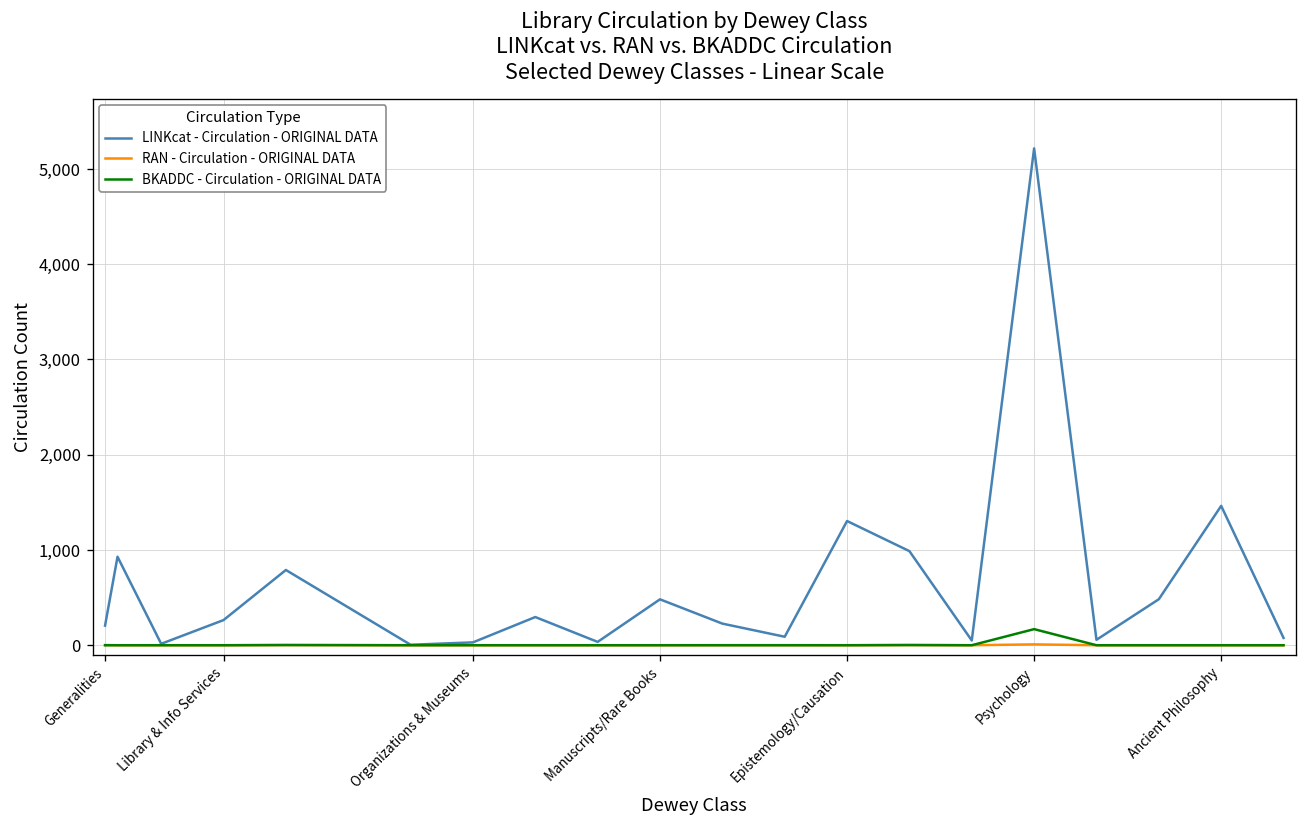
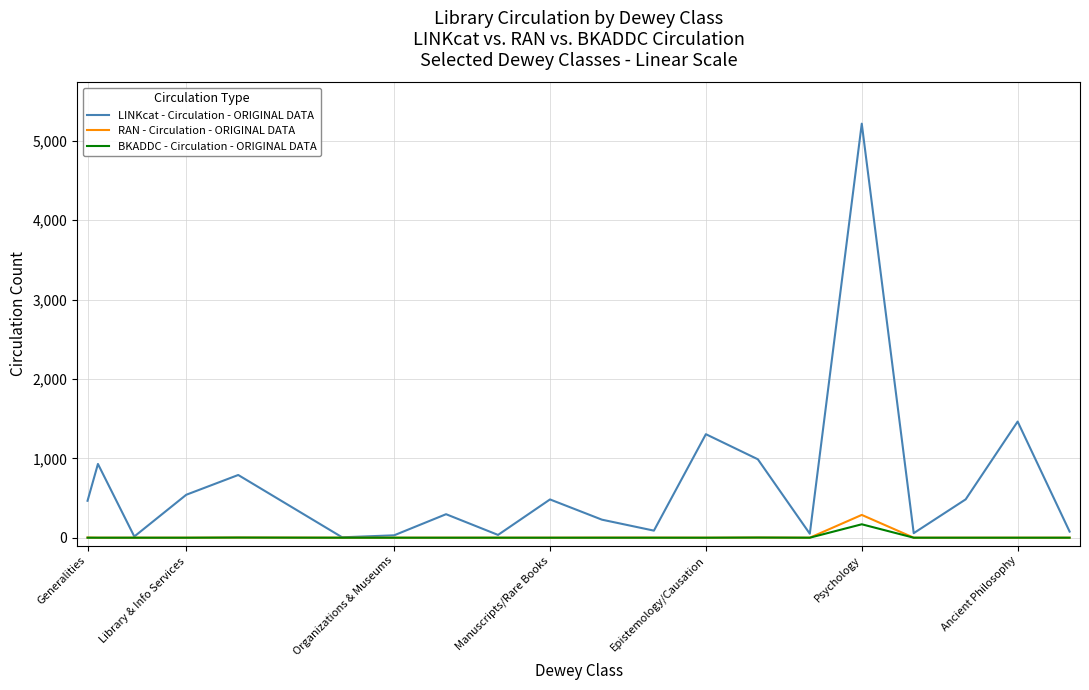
  {
    "LINKcat - Circulation - ORIGINAL DATA": {
-     "Generalities": "200",
-     "Library & Info Services": "300",
+     "Generalities": "500",
+     "Library & Info Services": "500",
      "Manuscripts/Rare Books": "500",
      "Epistemology/Causation": "1,300",
      "Psychology": "5,200",
      "Ancient Philosophy": "1,500"
    },
    "RAN - Circulation - ORIGINAL DATA": {
-     "Psychology": "0"
+     "Psychology": "300"
    },
    "BKADDC - Circulation - ORIGINAL DATA": {
      "Psychology": "200"
    }
  }
